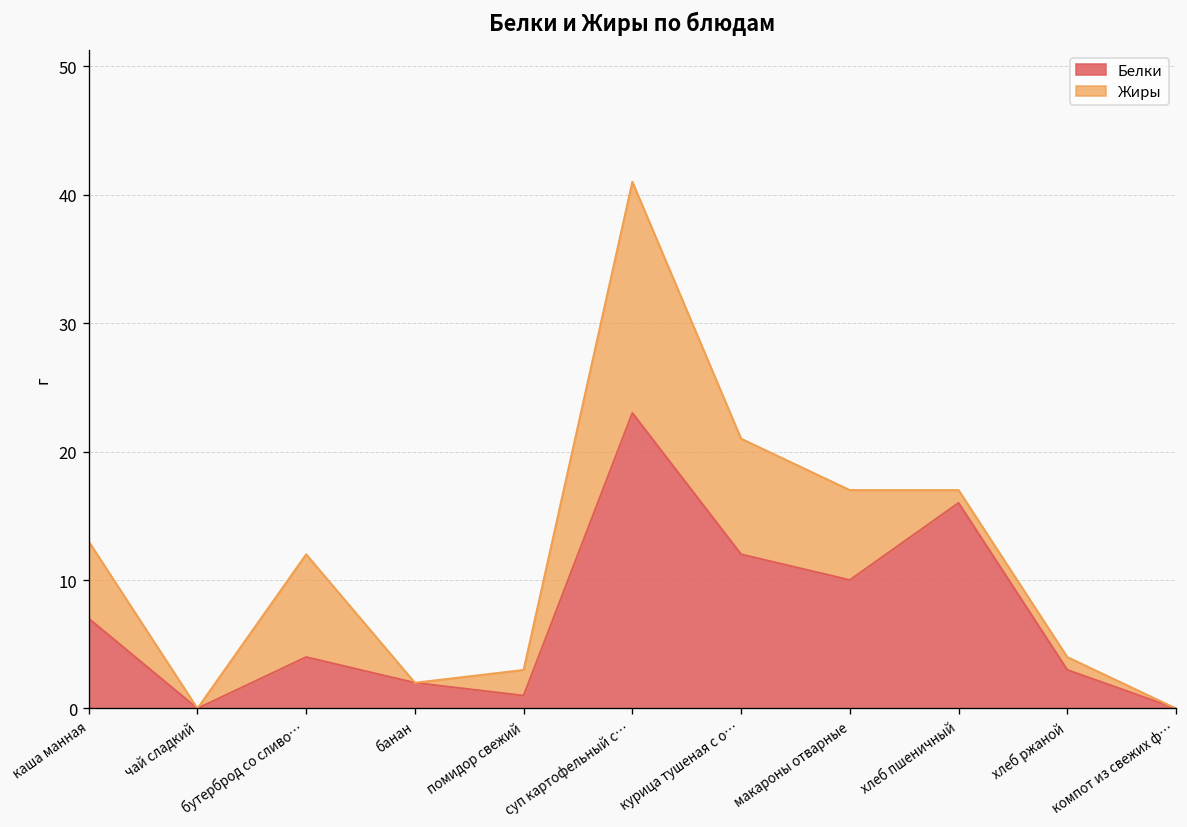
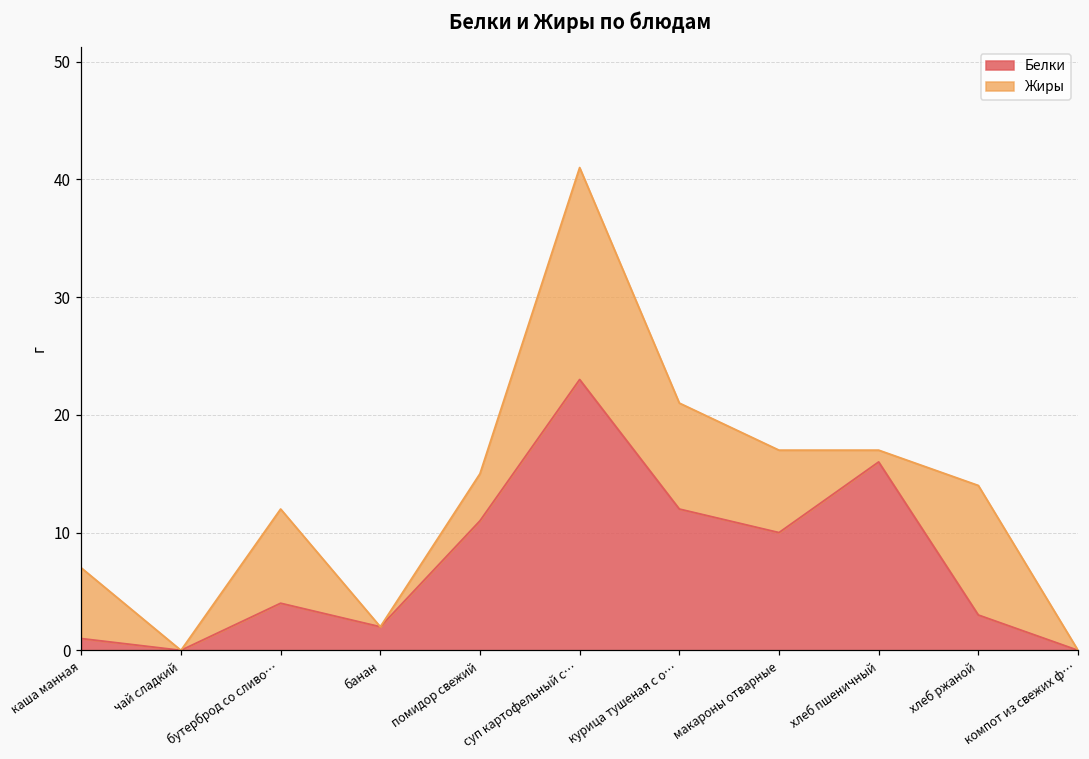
  {
    "Белки": {
-     "каша манная": 7,
+     "каша манная": 1,
      "бутерброд со сливо…": 4,
-     "помидор свежий": 1,
+     "помидор свежий": 11,
      "суп картофельный с…": 23,
      "курица тушеная с о…": 12,
      "макароны отварные": 10,
      "хлеб пшеничный": 16,
      "хлеб ржаной": 3
    },
    "Жиры": {
      "каша манная": 6,
      "бутерброд со сливо…": 8,
-     "помидор свежий": 2,
+     "помидор свежий": 4,
      "суп картофельный с…": 18,
      "курица тушеная с о…": 9,
      "макароны отварные": 7,
      "хлеб пшеничный": 1,
-     "хлеб ржаной": 1
+     "хлеб ржаной": 11
    }
  }
